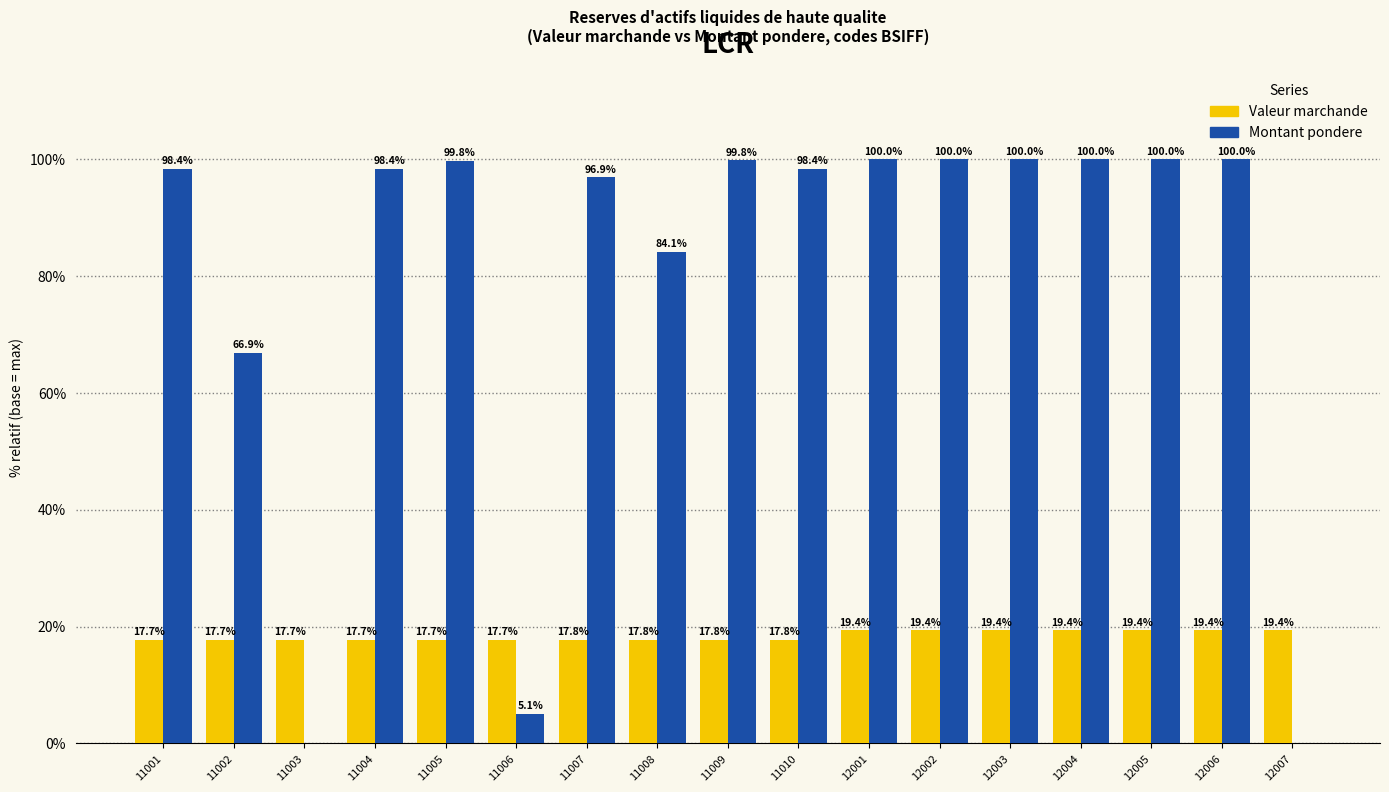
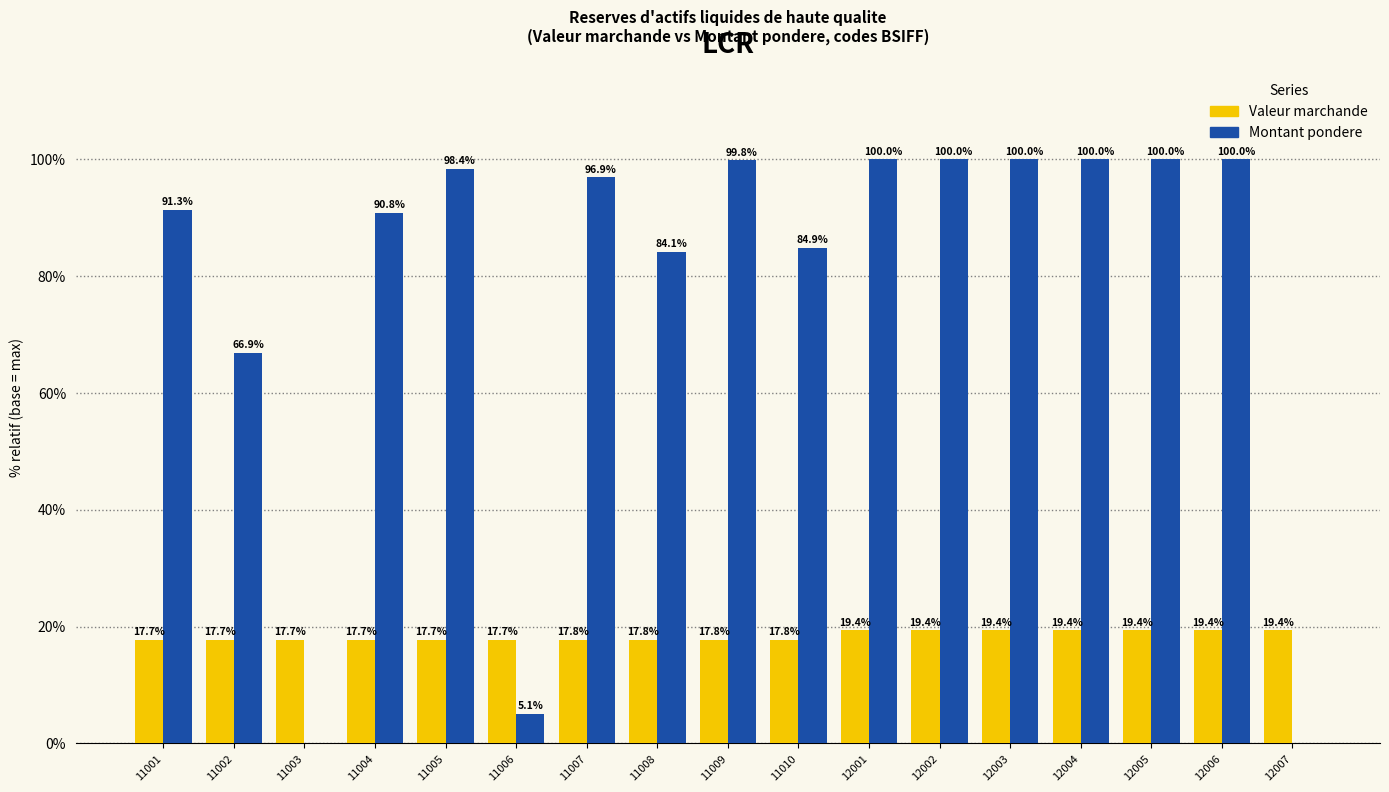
  {
    "Valeur marchande": {
      "11001": "17.7%",
      "11002": "17.7%",
      "11003": "17.7%",
      "11004": "17.7%",
      "11005": "17.7%",
      "11006": "17.7%",
      "11007": "17.8%",
      "11008": "17.8%",
      "11009": "17.8%",
      "11010": "17.8%",
      "12001": "19.4%",
      "12002": "19.4%",
      "12003": "19.4%",
      "12004": "19.4%",
      "12005": "19.4%",
      "12006": "19.4%",
      "12007": "19.4%"
    },
    "Montant pondere": {
-     "11001": "98.4%",
+     "11001": "91.3%",
      "11002": "66.9%",
-     "11004": "98.4%",
-     "11005": "99.8%",
+     "11004": "90.8%",
+     "11005": "98.4%",
      "11006": "5.1%",
      "11007": "96.9%",
      "11008": "84.1%",
      "11009": "99.8%",
-     "11010": "98.4%",
+     "11010": "84.9%",
      "12001": "100.0%",
      "12002": "100.0%",
      "12003": "100.0%",
      "12004": "100.0%",
      "12005": "100.0%",
      "12006": "100.0%"
    }
  }
